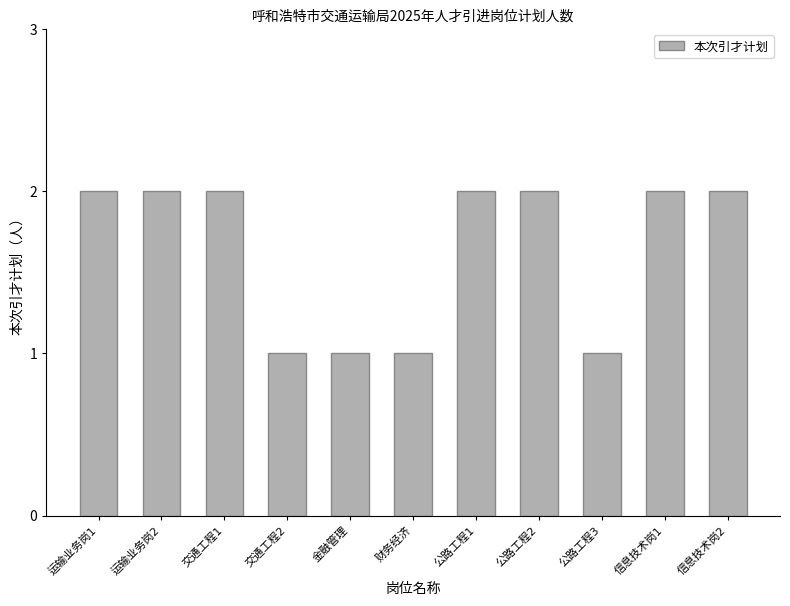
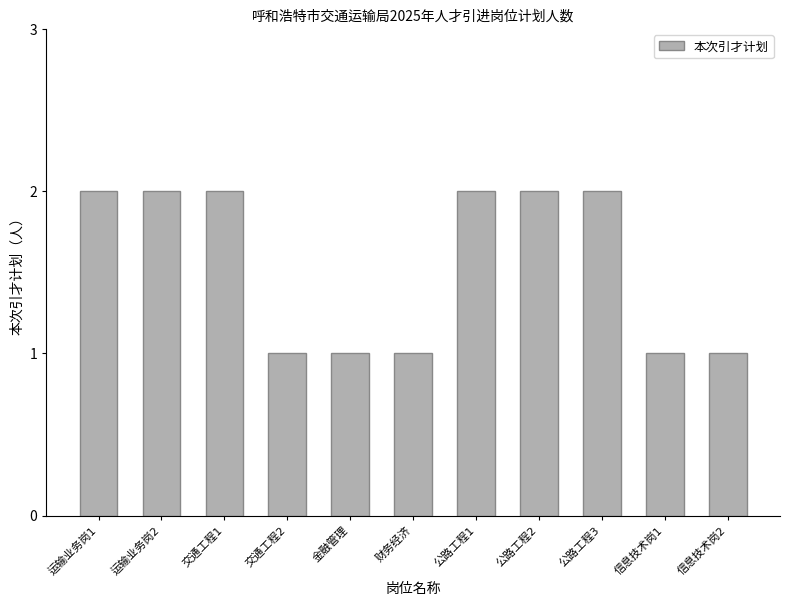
  {
    "运输业务岗1": 2,
    "运输业务岗2": 2,
    "交通工程1": 2,
    "交通工程2": 1,
    "金融管理": 1,
    "财务经济": 1,
    "公路工程1": 2,
    "公路工程2": 2,
-   "公路工程3": 1,
-   "信息技术岗1": 2,
-   "信息技术岗2": 2
+   "公路工程3": 2,
+   "信息技术岗1": 1,
+   "信息技术岗2": 1
  }
